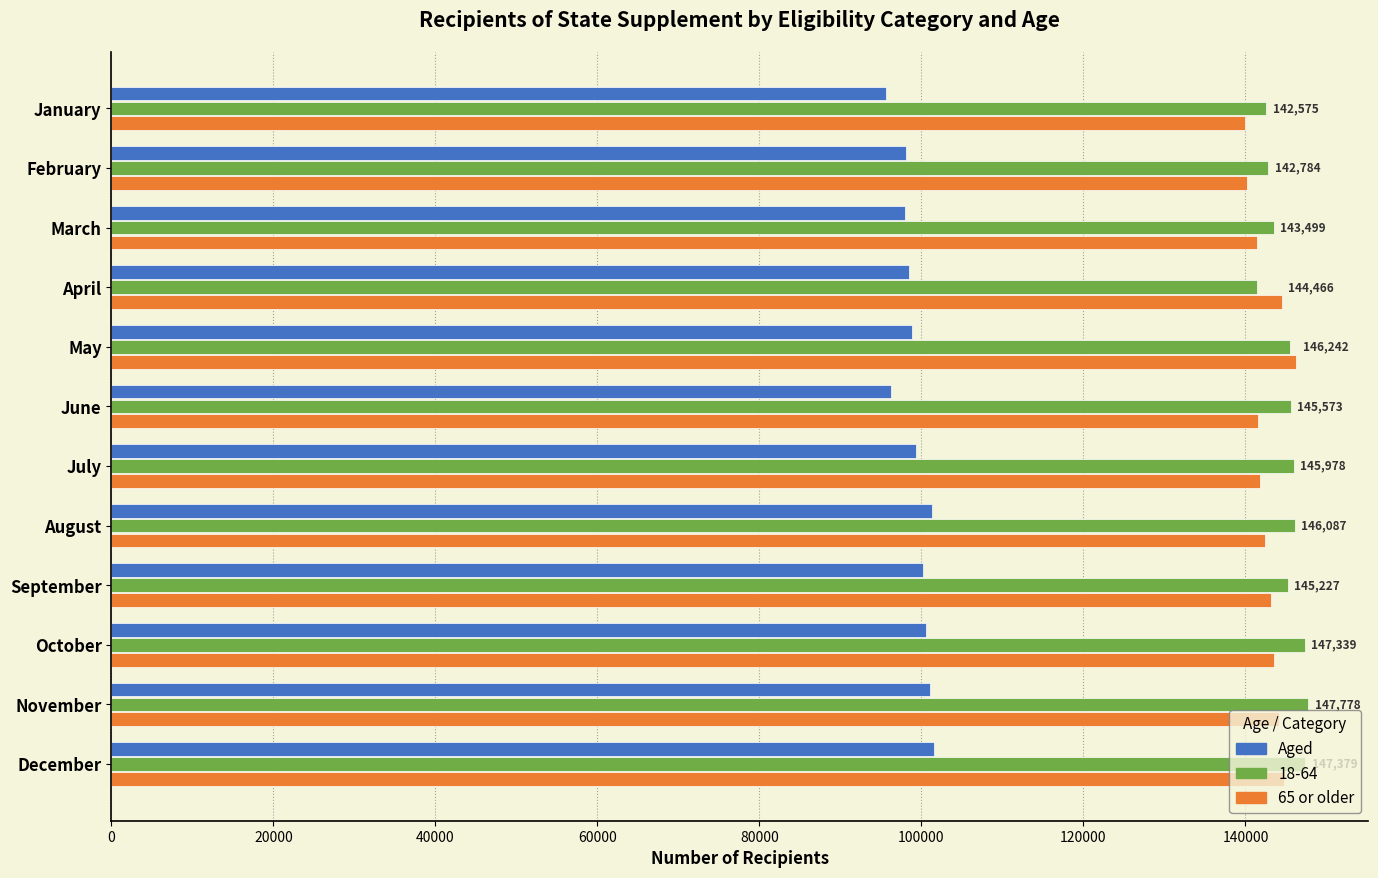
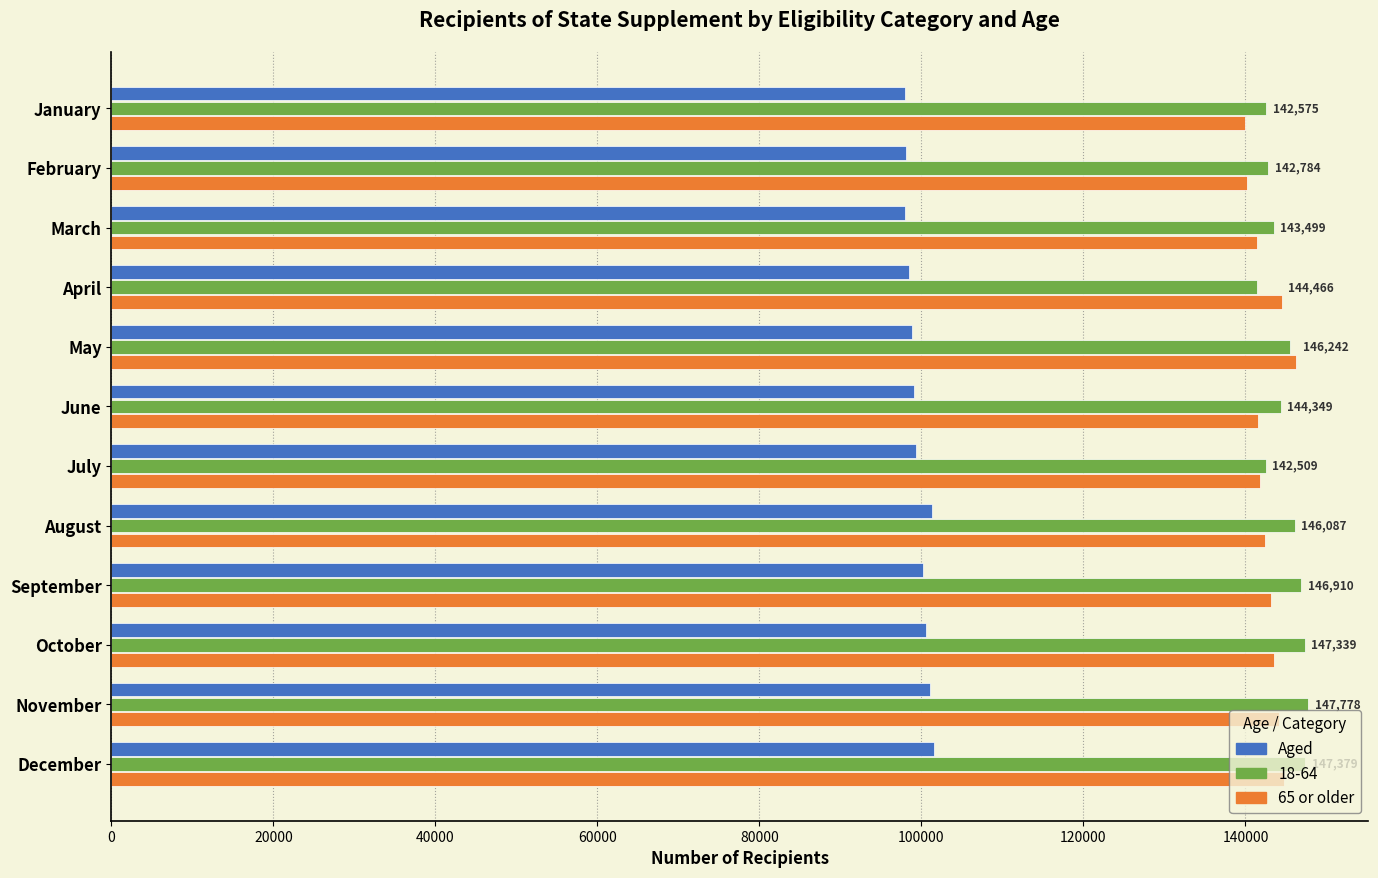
  {
    "Aged": {
-     "January": "96000",
+     "January": "98000",
      "February": "98000",
      "March": "98000",
      "April": "98000",
      "May": "99000",
-     "June": "96000",
+     "June": "99000",
      "July": "99000",
      "August": "101000",
      "September": "100000",
      "October": "101000",
      "November": "101000",
      "December": "102000"
    },
    "18-64": {
      "January": "142,575",
      "February": "142,784",
      "March": "143,499",
-     "June": "145,573",
-     "July": "145,978",
+     "June": "144,349",
+     "July": "142,509",
      "August": "146,087",
-     "September": "145,227",
+     "September": "146,910",
      "October": "147,339"
    },
    "65 or older": {
      "April": "144,466",
      "May": "146,242"
    }
  }
